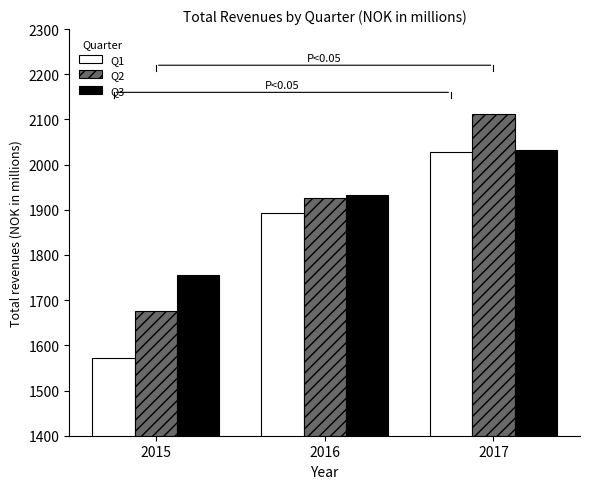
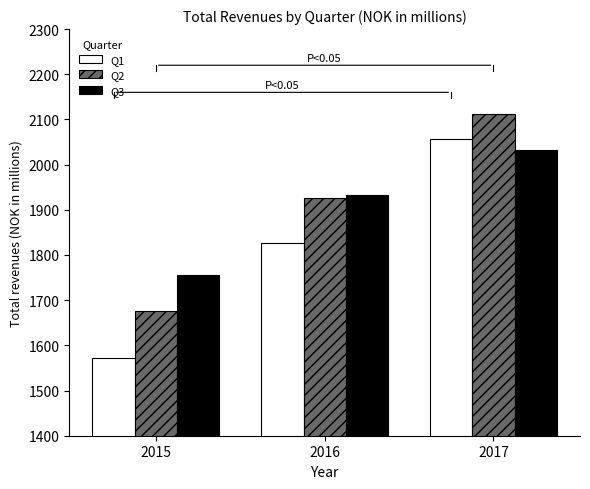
  {
    "Q1": {
      "2015": 1570,
-     "2016": 1890,
-     "2017": 2030
+     "2016": 1830,
+     "2017": 2060
    },
    "Q2": {
      "2015": 1680,
      "2016": 1930,
      "2017": 2110
    }
  }
